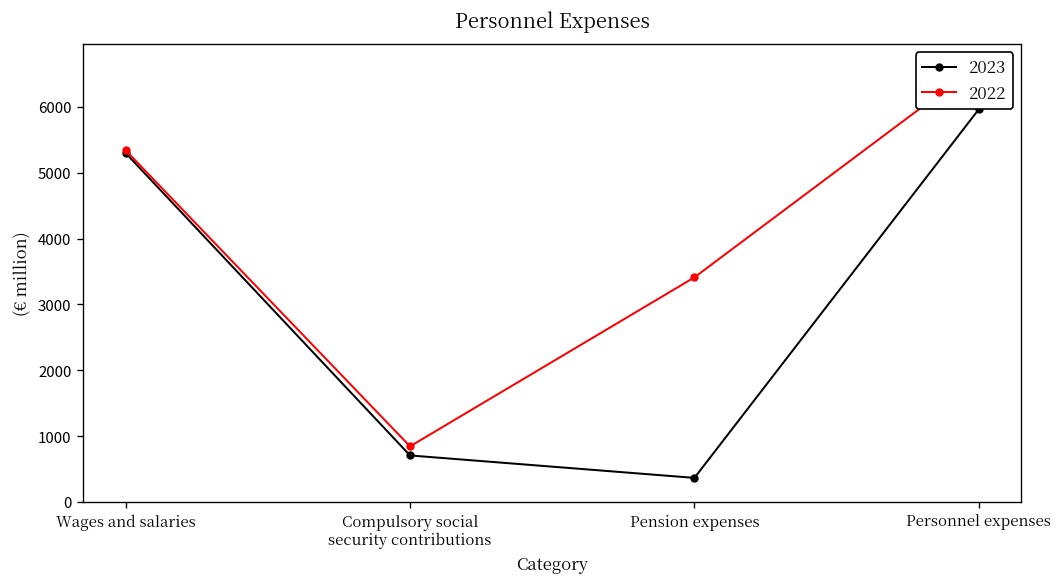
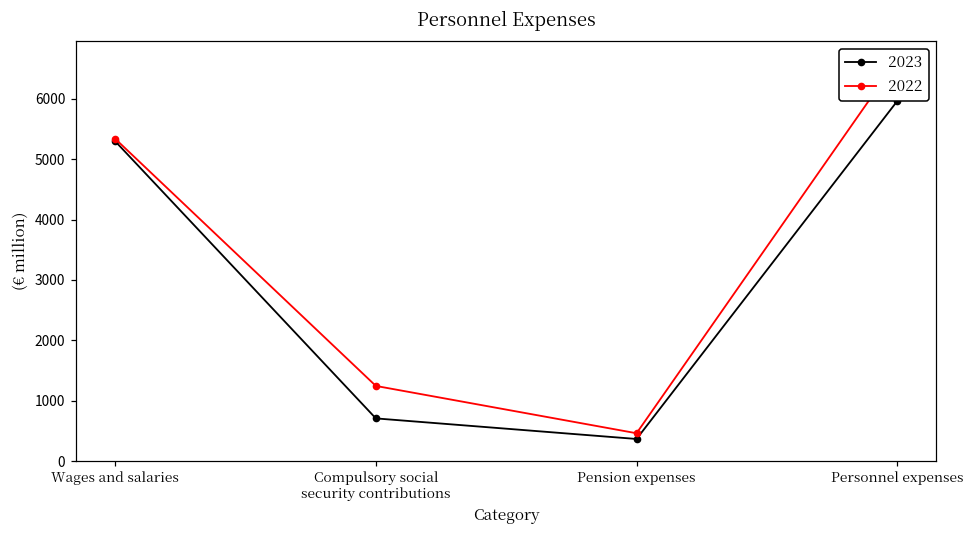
  {
    "2023": {
      "Compulsory social security contributions": 700,
      "Pension expenses": 400
    },
    "2022": {
-     "Compulsory social security contributions": 800,
-     "Pension expenses": 3400
+     "Compulsory social security contributions": 1200,
+     "Pension expenses": 500
    }
  }
